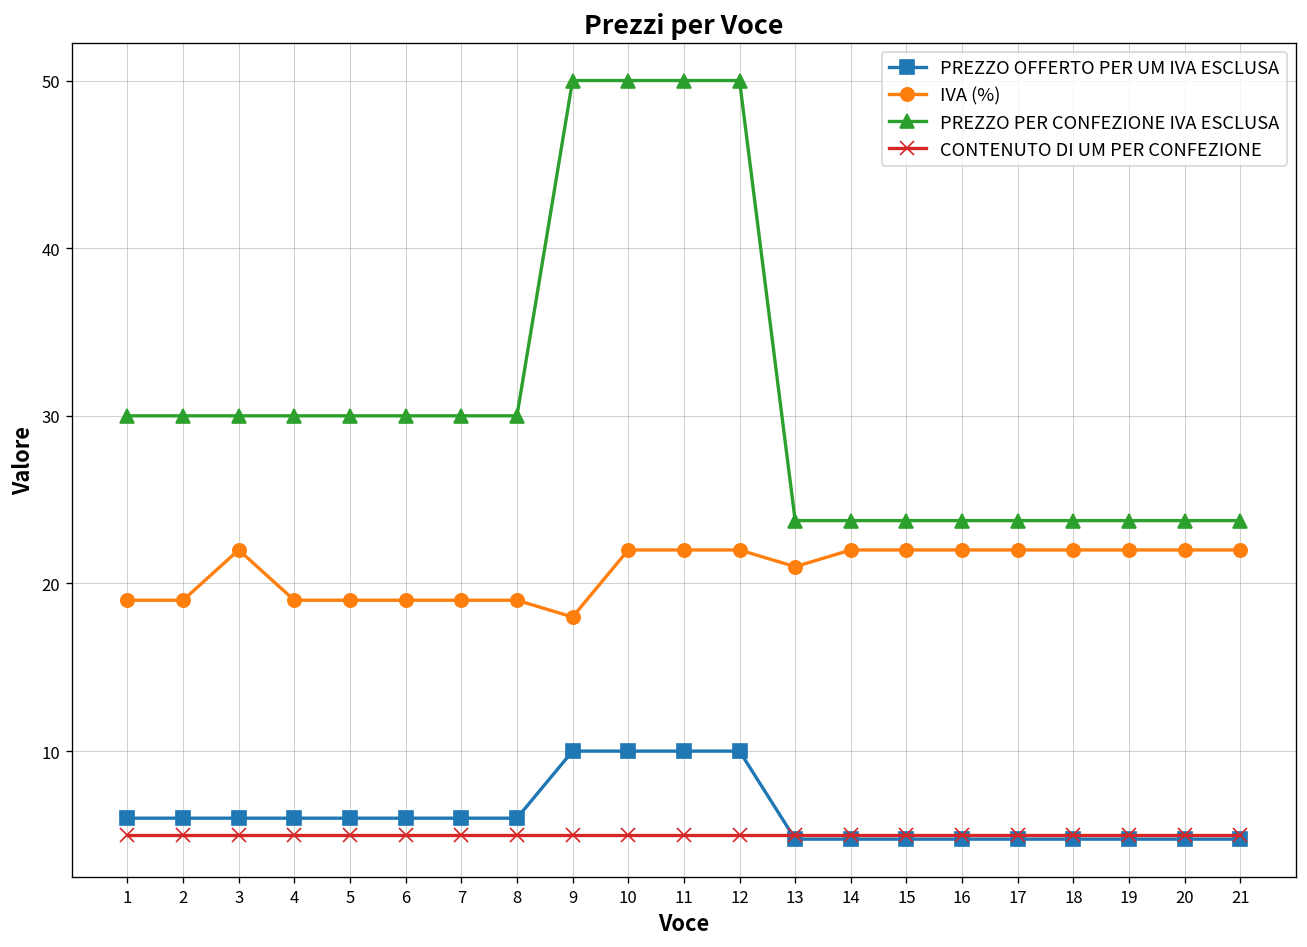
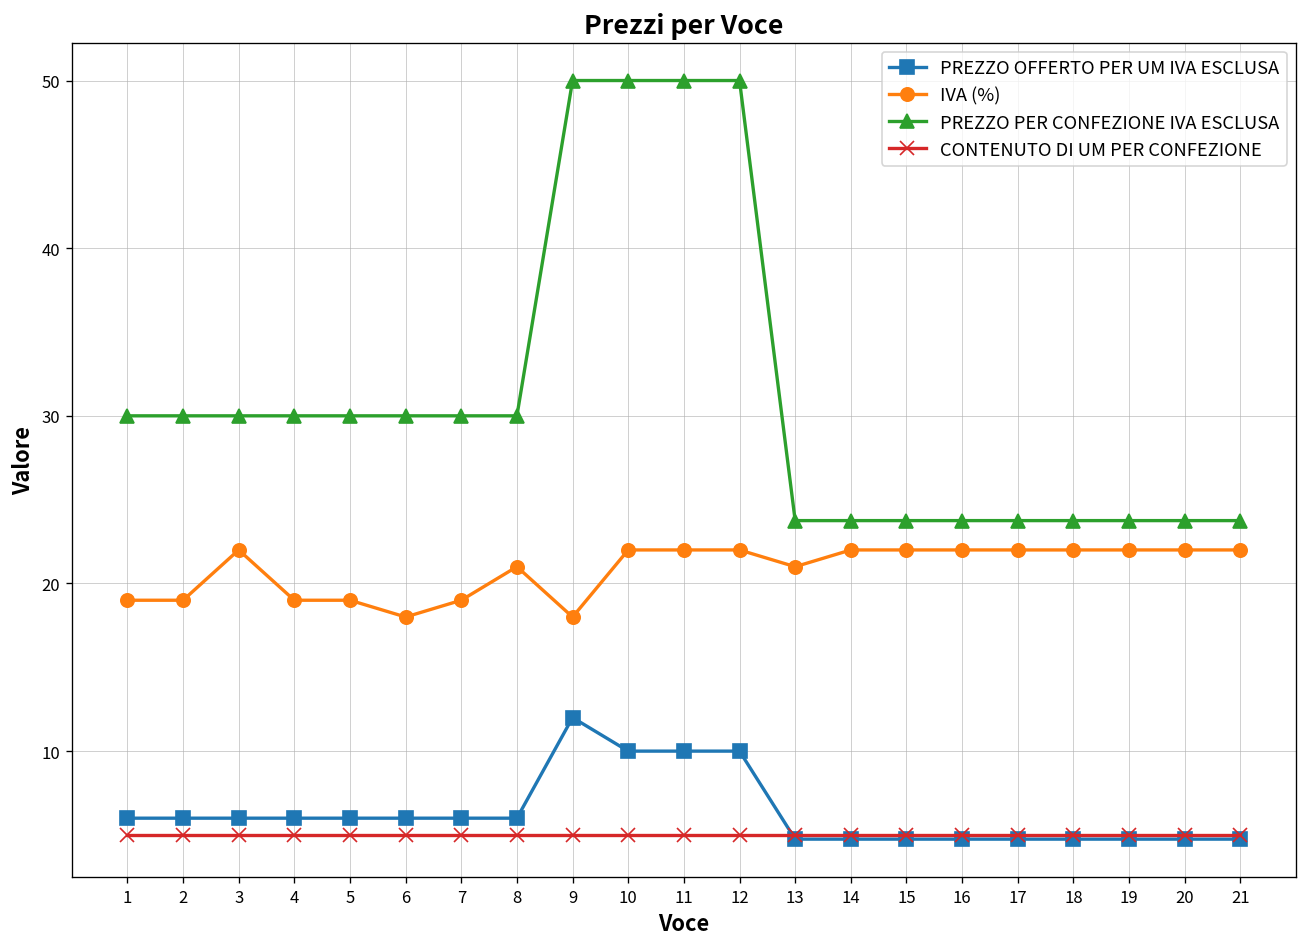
  {
    "PREZZO OFFERTO PER UM IVA ESCLUSA": {
      "1": 6,
      "2": 6,
      "3": 6,
      "4": 6,
      "5": 6,
      "6": 6,
      "7": 6,
      "8": 6,
-     "9": 10,
+     "9": 12,
      "10": 10,
      "11": 10,
      "12": 10,
      "13": 4.8,
      "14": 4.8,
      "15": 4.8,
      "16": 4.8,
      "17": 4.8,
      "18": 4.8,
      "19": 4.8,
      "20": 4.8,
      "21": 4.8
    },
    "IVA (%)": {
      "1": 19,
      "2": 19,
      "3": 22,
      "4": 19,
      "5": 19,
-     "6": 19,
+     "6": 18,
      "7": 19,
-     "8": 19,
+     "8": 21,
      "9": 18,
      "10": 22,
      "11": 22,
      "12": 22,
      "13": 21,
      "14": 22,
      "15": 22,
      "16": 22,
      "17": 22,
      "18": 22,
      "19": 22,
      "20": 22,
      "21": 22
    },
    "PREZZO PER CONFEZIONE IVA ESCLUSA": {
      "1": 30,
      "2": 30,
      "3": 30,
      "4": 30,
      "5": 30,
      "6": 30,
      "7": 30,
      "8": 30,
      "9": 50,
      "10": 50,
      "11": 50,
      "12": 50,
      "13": 23.8,
      "14": 23.8,
      "15": 23.8,
      "16": 23.8,
      "17": 23.8,
      "18": 23.8,
      "19": 23.8,
      "20": 23.8,
      "21": 23.8
    },
    "CONTENUTO DI UM PER CONFEZIONE": {
      "1": 5,
      "2": 5,
      "3": 5,
      "4": 5,
      "5": 5,
      "6": 5,
      "7": 5,
      "8": 5,
      "9": 5,
      "10": 5,
      "11": 5,
      "12": 5,
      "13": 5,
      "14": 5,
      "15": 5,
      "16": 5,
      "17": 5,
      "18": 5,
      "19": 5,
      "20": 5,
      "21": 5
    }
  }
